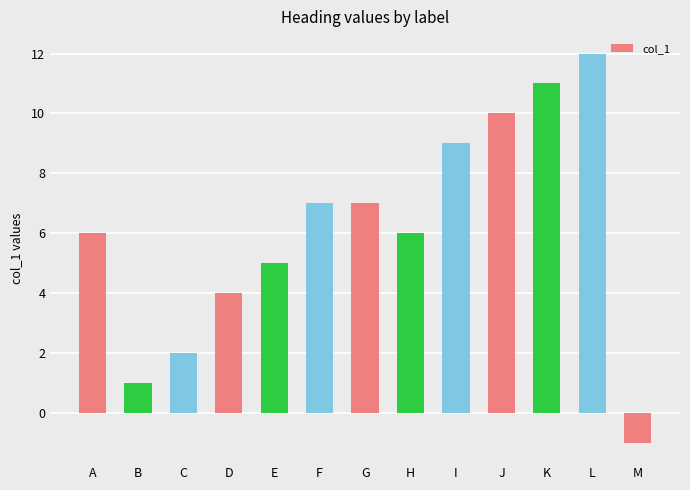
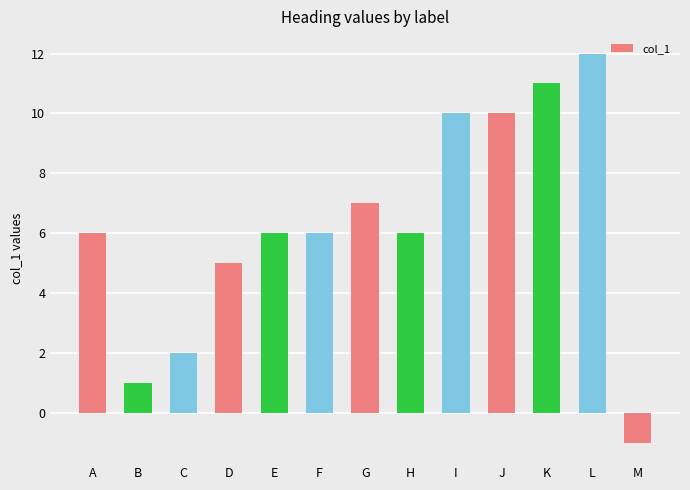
  {
    "A": 6,
    "B": 1,
    "C": 2,
-   "D": 4,
-   "E": 5,
-   "F": 7,
+   "D": 5,
+   "E": 6,
+   "F": 6,
    "G": 7,
    "H": 6,
-   "I": 9,
+   "I": 10,
    "J": 10,
    "K": 11,
    "L": 12,
    "M": -1
  }
